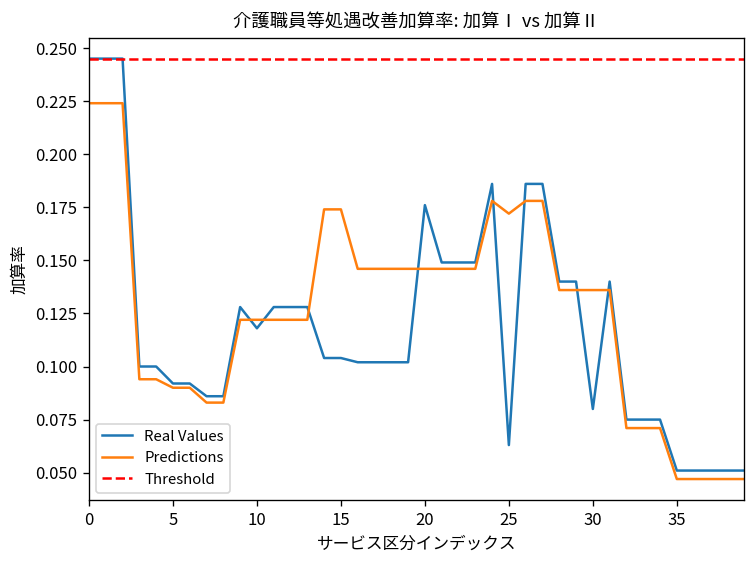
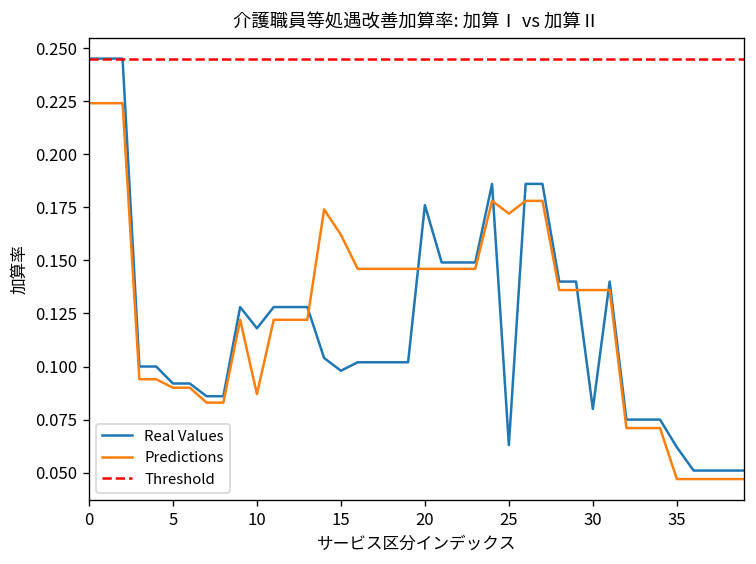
  {
    "Real Values": {
      "5": 0.092,
      "10": 0.118,
-     "15": 0.104,
+     "15": 0.098,
      "20": 0.176,
      "25": 0.063,
      "30": 0.080,
-     "35": 0.051
+     "35": 0.062
    },
    "Predictions": {
      "0": 0.224,
      "5": 0.090,
-     "10": 0.122,
-     "15": 0.174,
+     "10": 0.087,
+     "15": 0.162,
      "20": 0.146,
      "25": 0.172,
      "30": 0.136,
      "35": 0.047
    },
    "Threshold": {
      "5": 0.245,
      "10": 0.245,
      "15": 0.245,
      "20": 0.245,
      "25": 0.245,
      "30": 0.245,
      "35": 0.245
    }
  }
